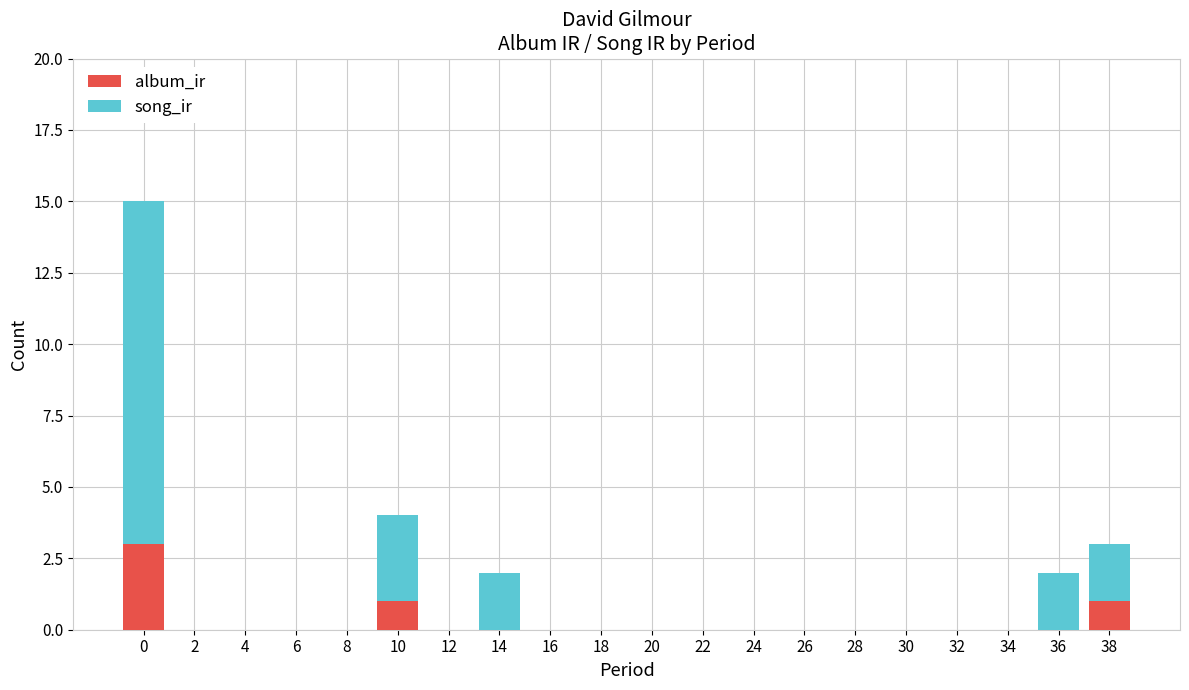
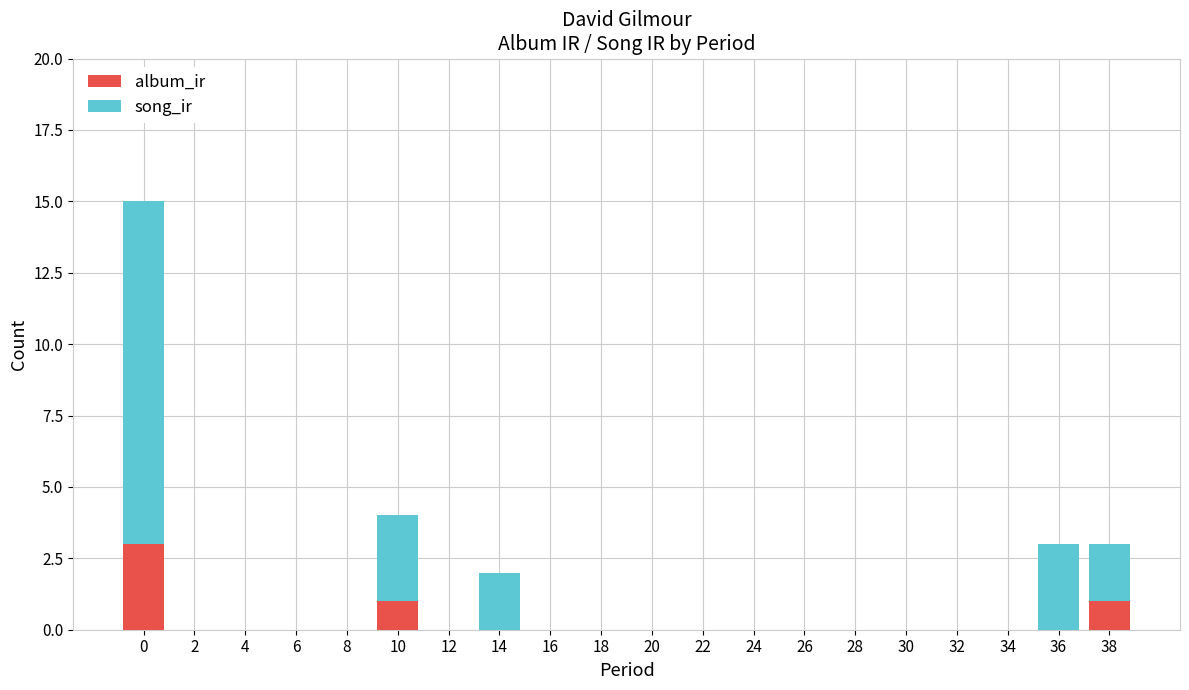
  {
    "album_ir": {
      "0": 3,
      "2": 0,
      "4": 0,
      "6": 0,
      "8": 0,
      "10": 1,
      "12": 0,
      "14": 0,
      "16": 0,
      "18": 0,
      "20": 0,
      "22": 0,
      "24": 0,
      "26": 0,
      "28": 0,
      "30": 0,
      "32": 0,
      "34": 0,
      "36": 0,
      "38": 1
    },
    "song_ir": {
      "0": 12,
      "2": 0,
      "4": 0,
      "6": 0,
      "8": 0,
      "10": 3,
      "12": 0,
      "14": 2,
      "16": 0,
      "18": 0,
      "20": 0,
      "22": 0,
      "24": 0,
      "26": 0,
      "28": 0,
      "30": 0,
      "32": 0,
      "34": 0,
-     "36": 2,
+     "36": 3,
      "38": 2
    }
  }
